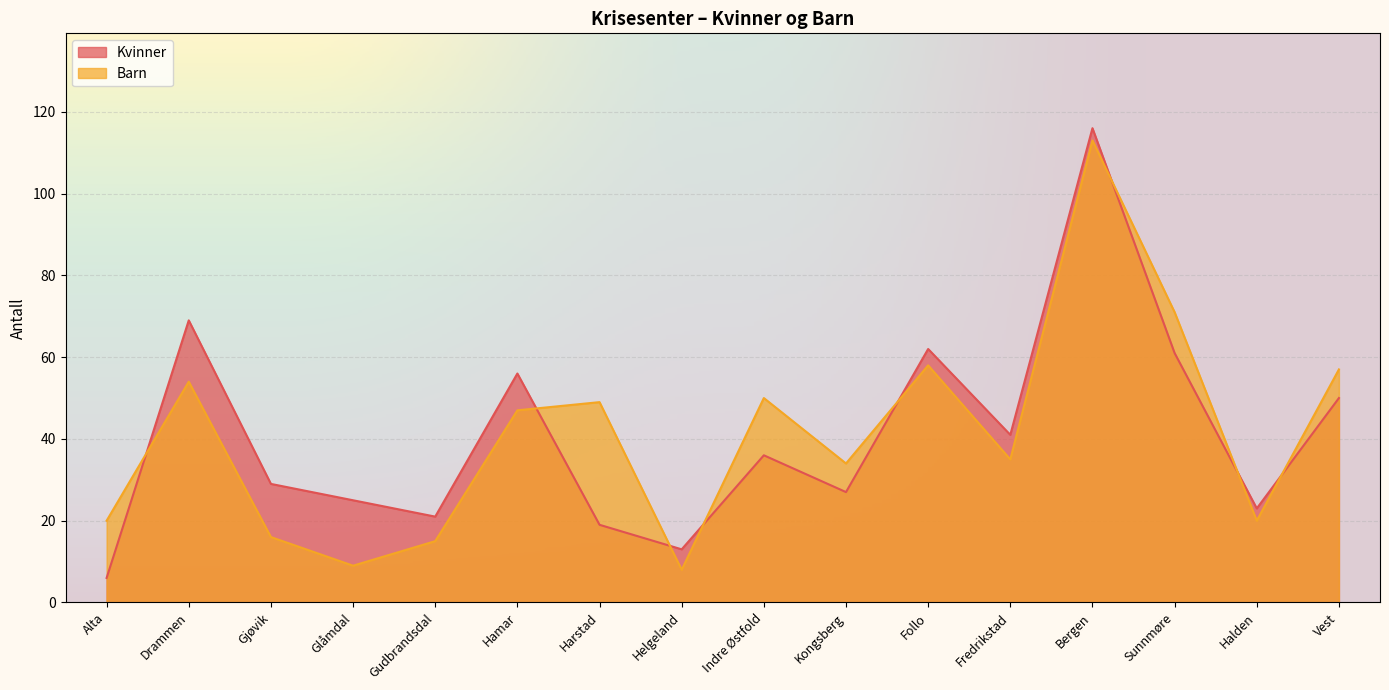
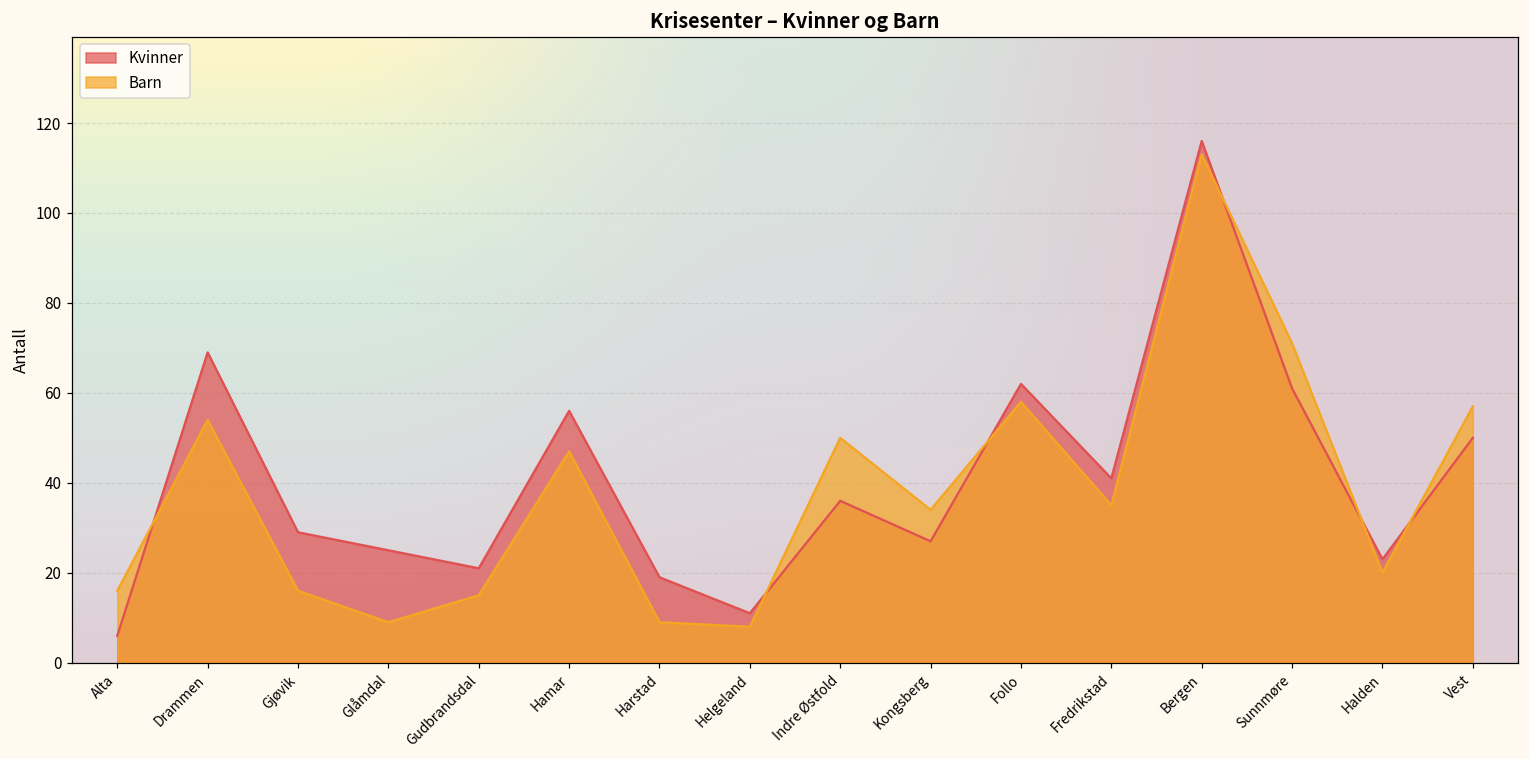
  {
    "Kvinner": {
      "Alta": 6,
      "Drammen": 69,
      "Gjøvik": 29,
      "Glåmdal": 25,
      "Gudbrandsdal": 21,
      "Hamar": 56,
      "Harstad": 19,
-     "Helgeland": 13,
+     "Helgeland": 11,
      "Indre Østfold": 36,
      "Kongsberg": 27,
      "Follo": 62,
      "Fredrikstad": 41,
      "Bergen": 116,
      "Sunnmøre": 61,
      "Halden": 23,
      "Vest": 50
    },
    "Barn": {
-     "Alta": 20,
+     "Alta": 16,
      "Drammen": 54,
      "Gjøvik": 16,
      "Glåmdal": 9,
      "Gudbrandsdal": 15,
      "Hamar": 47,
-     "Harstad": 49,
+     "Harstad": 9,
      "Helgeland": 8,
      "Indre Østfold": 50,
      "Kongsberg": 34,
      "Follo": 58,
      "Fredrikstad": 35,
      "Bergen": 113,
      "Sunnmøre": 71,
      "Halden": 20,
      "Vest": 57
    }
  }
